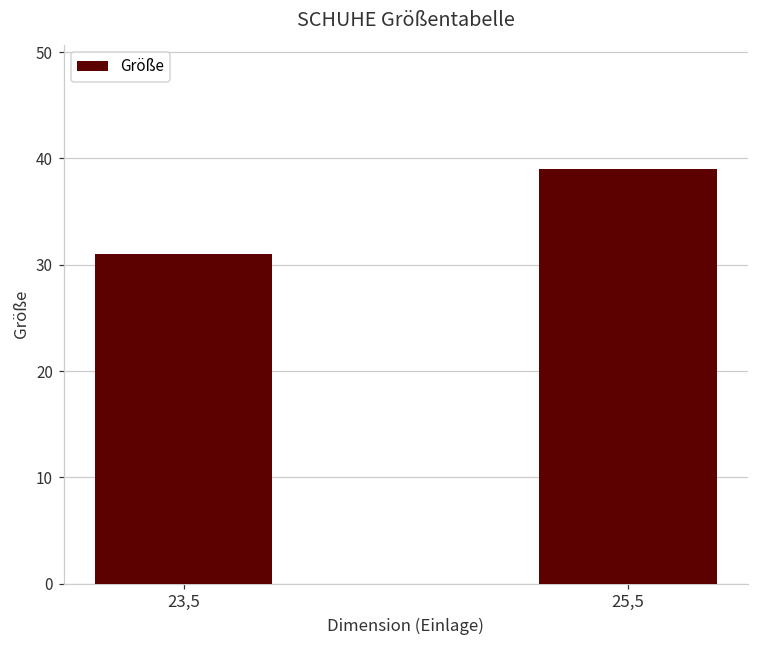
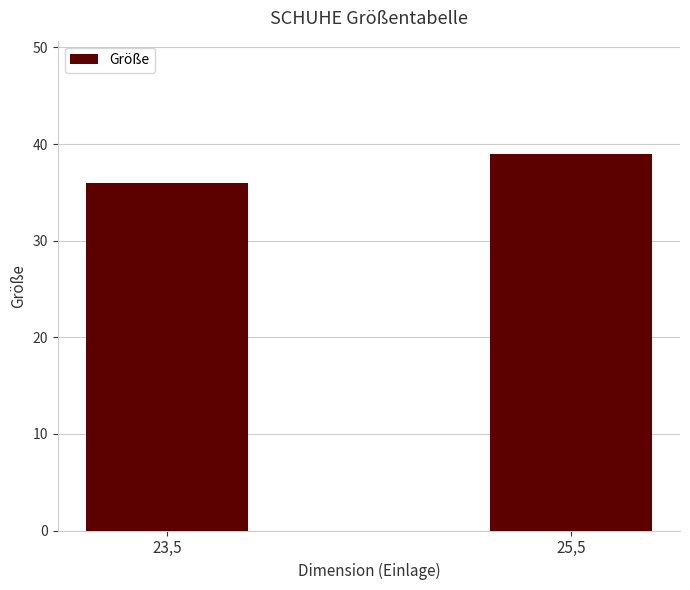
  {
-   "23,5": 31,
+   "23,5": 36,
    "25,5": 39
  }
